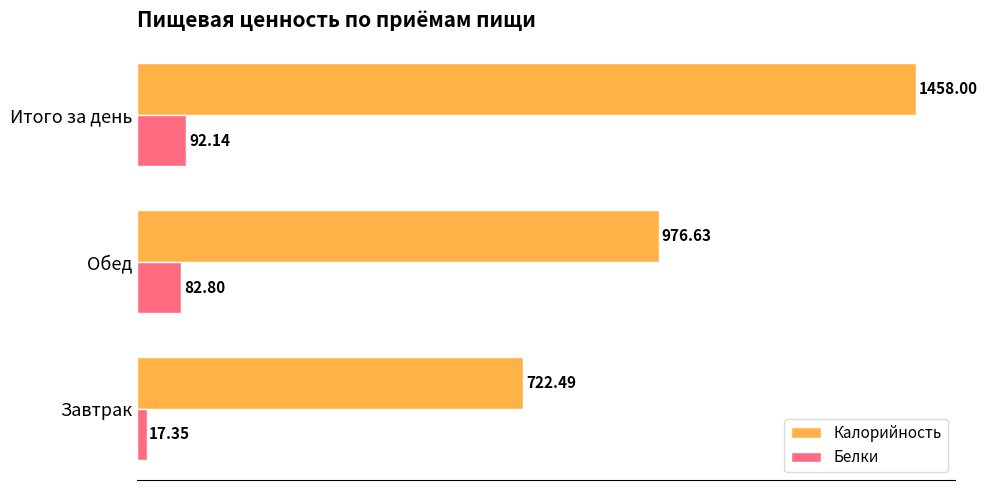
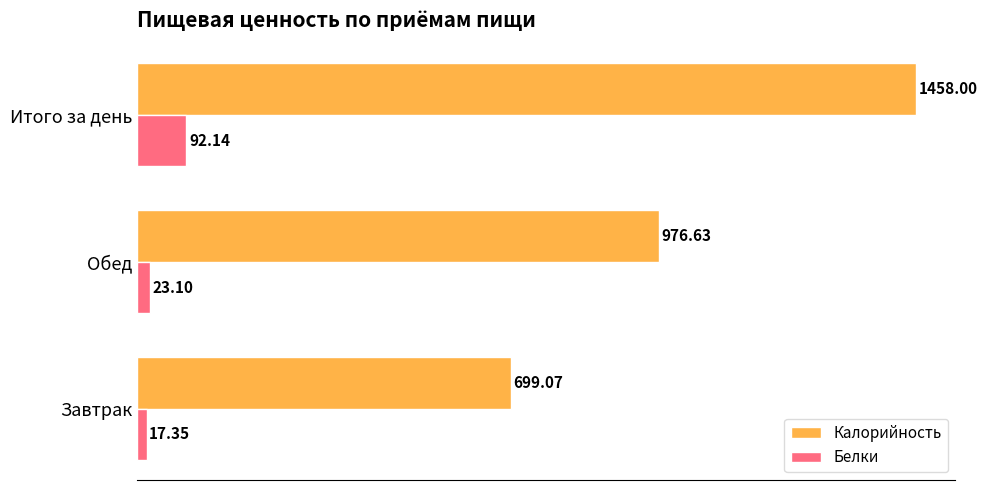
  {
    "Калорийность": {
      "Итого за день": 1458.00,
      "Обед": 976.63,
-     "Завтрак": 722.49
+     "Завтрак": 699.07
    },
    "Белки": {
      "Итого за день": 92.14,
-     "Обед": 82.80,
+     "Обед": 23.10,
      "Завтрак": 17.35
    }
  }
